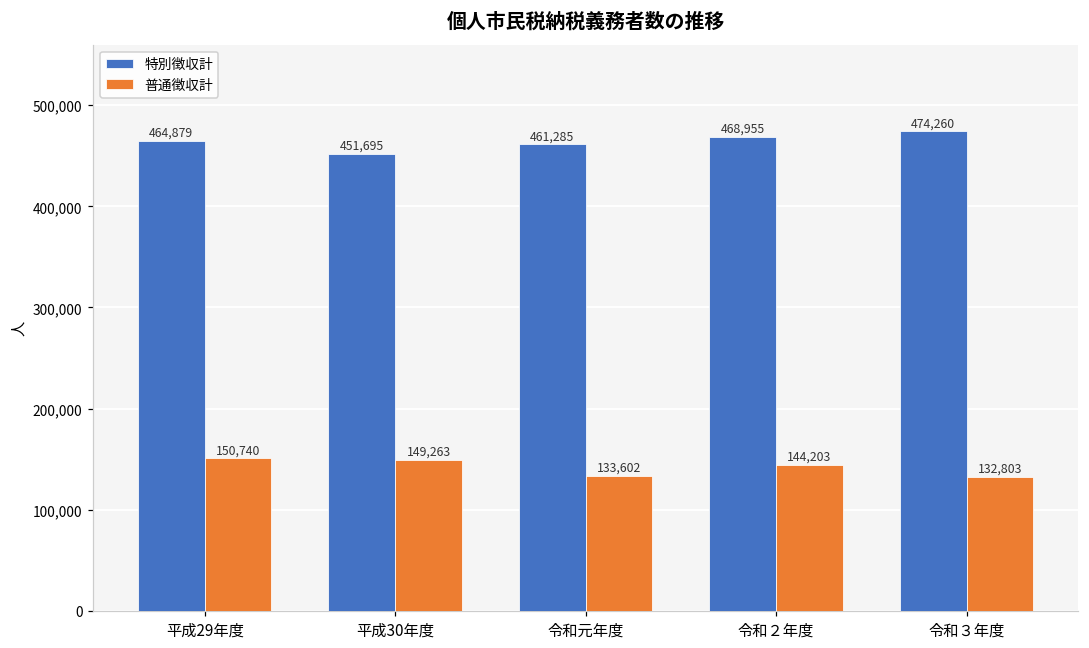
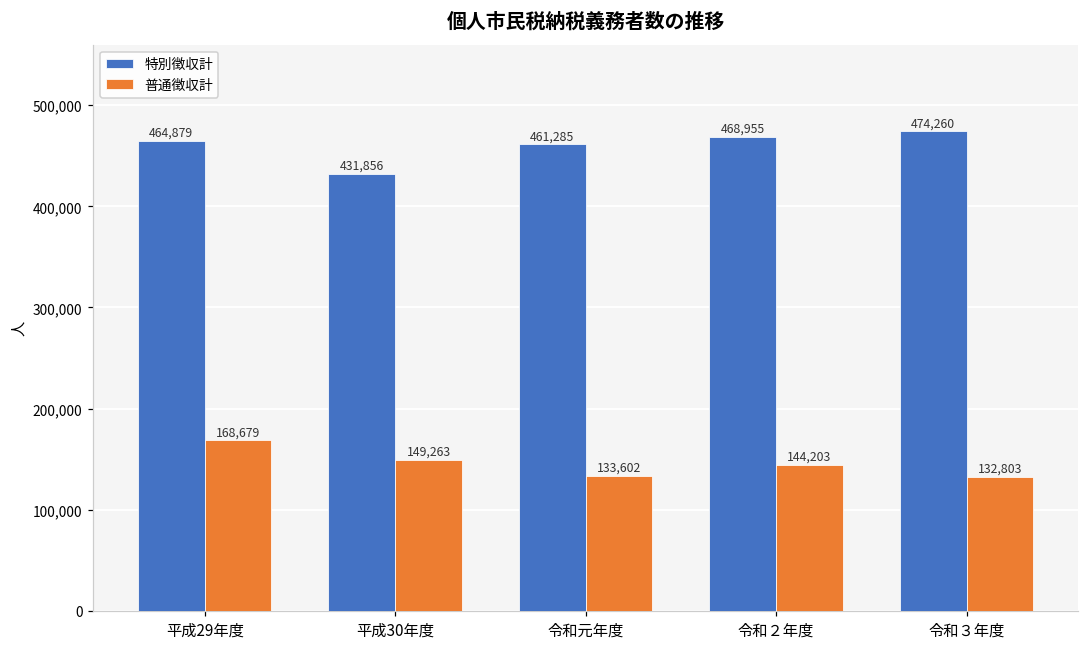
  {
    "特別徴収計": {
      "平成29年度": "464,879",
-     "平成30年度": "451,695",
+     "平成30年度": "431,856",
      "令和元年度": "461,285",
      "令和２年度": "468,955",
      "令和３年度": "474,260"
    },
    "普通徴収計": {
-     "平成29年度": "150,740",
+     "平成29年度": "168,679",
      "平成30年度": "149,263",
      "令和元年度": "133,602",
      "令和２年度": "144,203",
      "令和３年度": "132,803"
    }
  }
